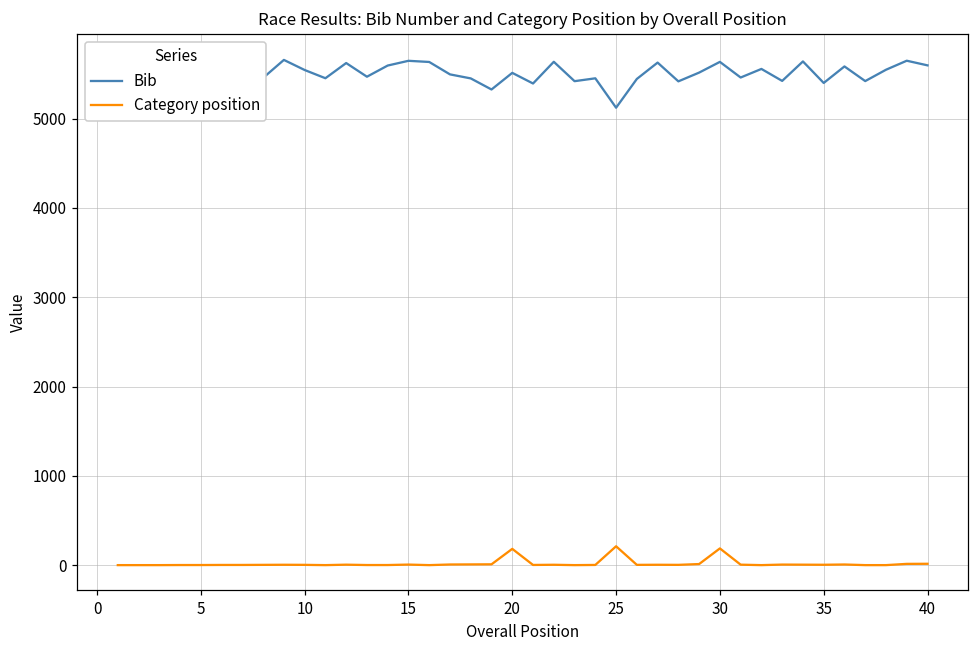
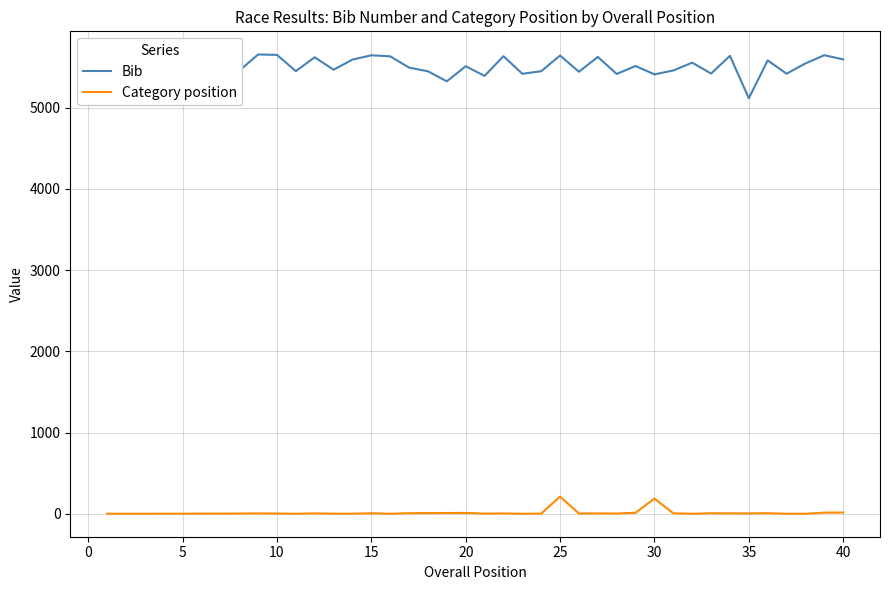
  {
    "Bib": {
-     "10": 5500,
+     "10": 5700,
      "15": 5600,
      "20": 5500,
-     "25": 5100,
-     "30": 5600,
-     "35": 5400,
+     "25": 5600,
+     "30": 5400,
+     "35": 5100,
      "40": 5600
    },
    "Category position": {
      "5": 0,
      "10": 0,
      "15": 0,
-     "20": 200,
+     "20": 0,
      "25": 200,
      "30": 200,
      "35": 0,
      "40": 0
    }
  }
